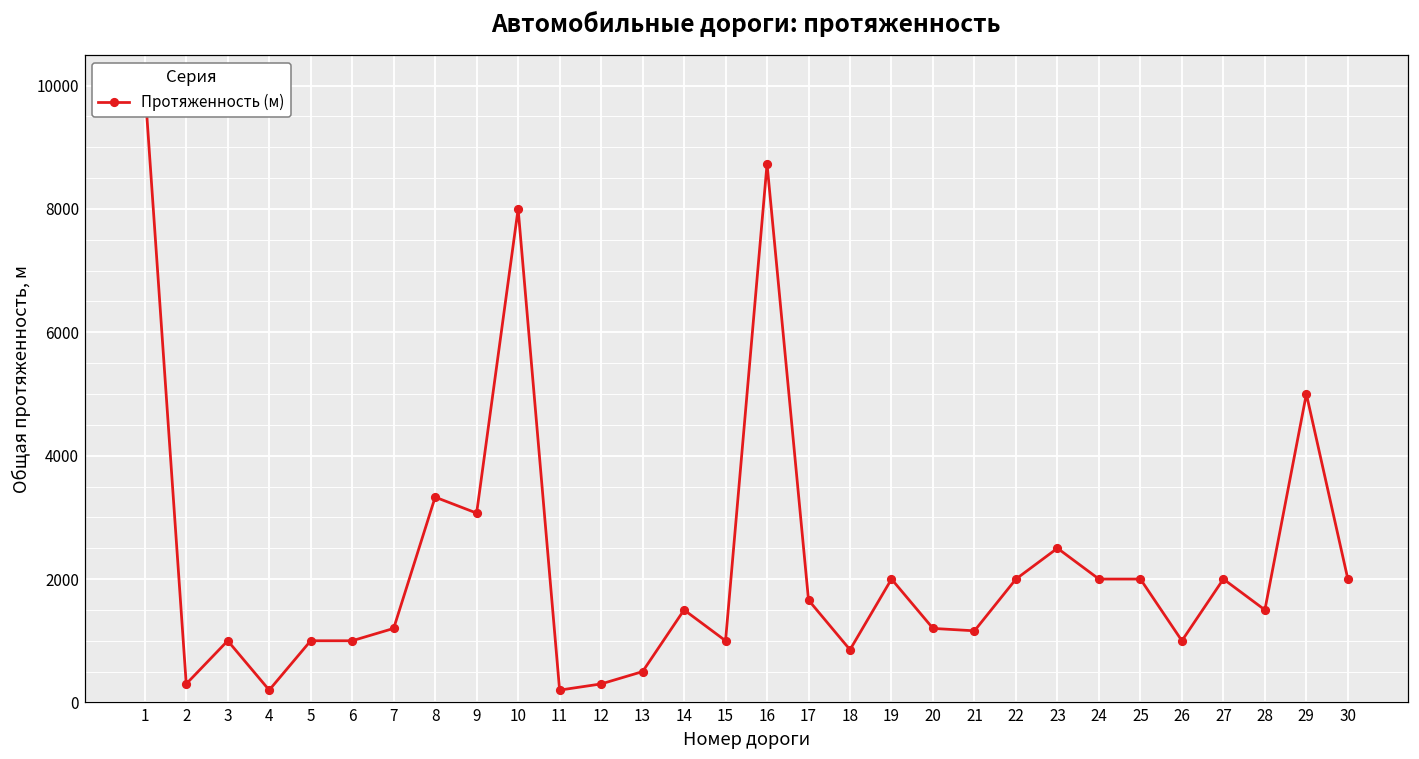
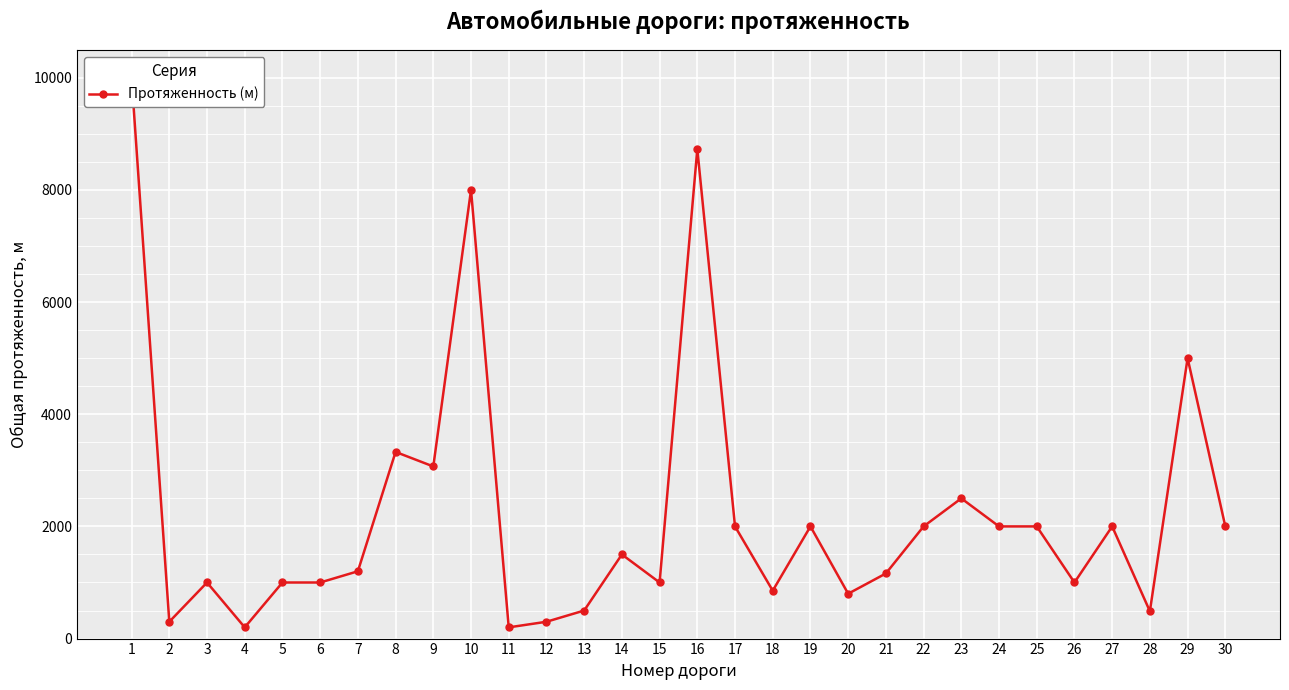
  {
    "2": 300,
    "3": 1000,
    "4": 200,
    "5": 1000,
    "6": 1000,
    "7": 1200,
    "8": 3300,
    "9": 3100,
    "10": 8000,
    "11": 200,
    "12": 300,
    "13": 500,
    "14": 1500,
    "15": 1000,
    "16": 8700,
-   "17": 1700,
+   "17": 2000,
    "18": 900,
    "19": 2000,
-   "20": 1200,
+   "20": 800,
    "21": 1200,
    "22": 2000,
    "23": 2500,
    "24": 2000,
    "25": 2000,
    "26": 1000,
    "27": 2000,
-   "28": 1500,
+   "28": 500,
    "29": 5000,
    "30": 2000
  }
